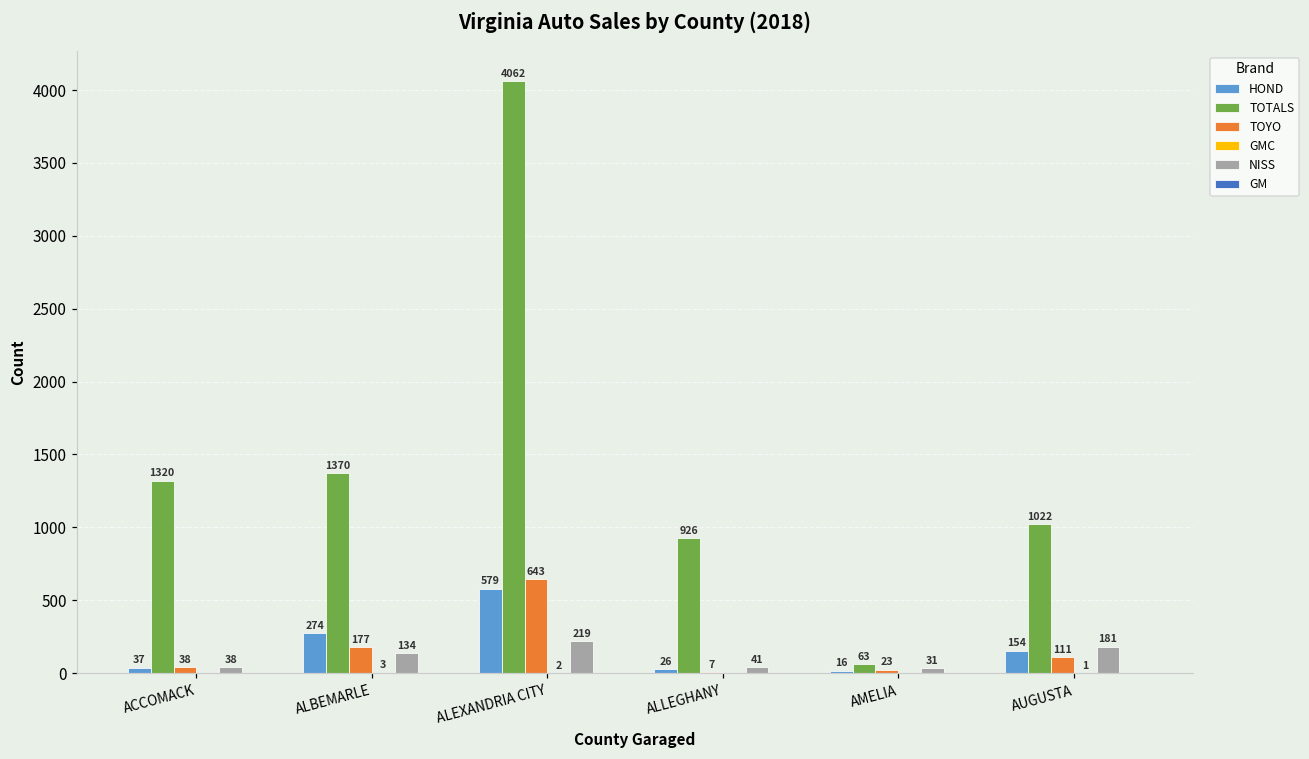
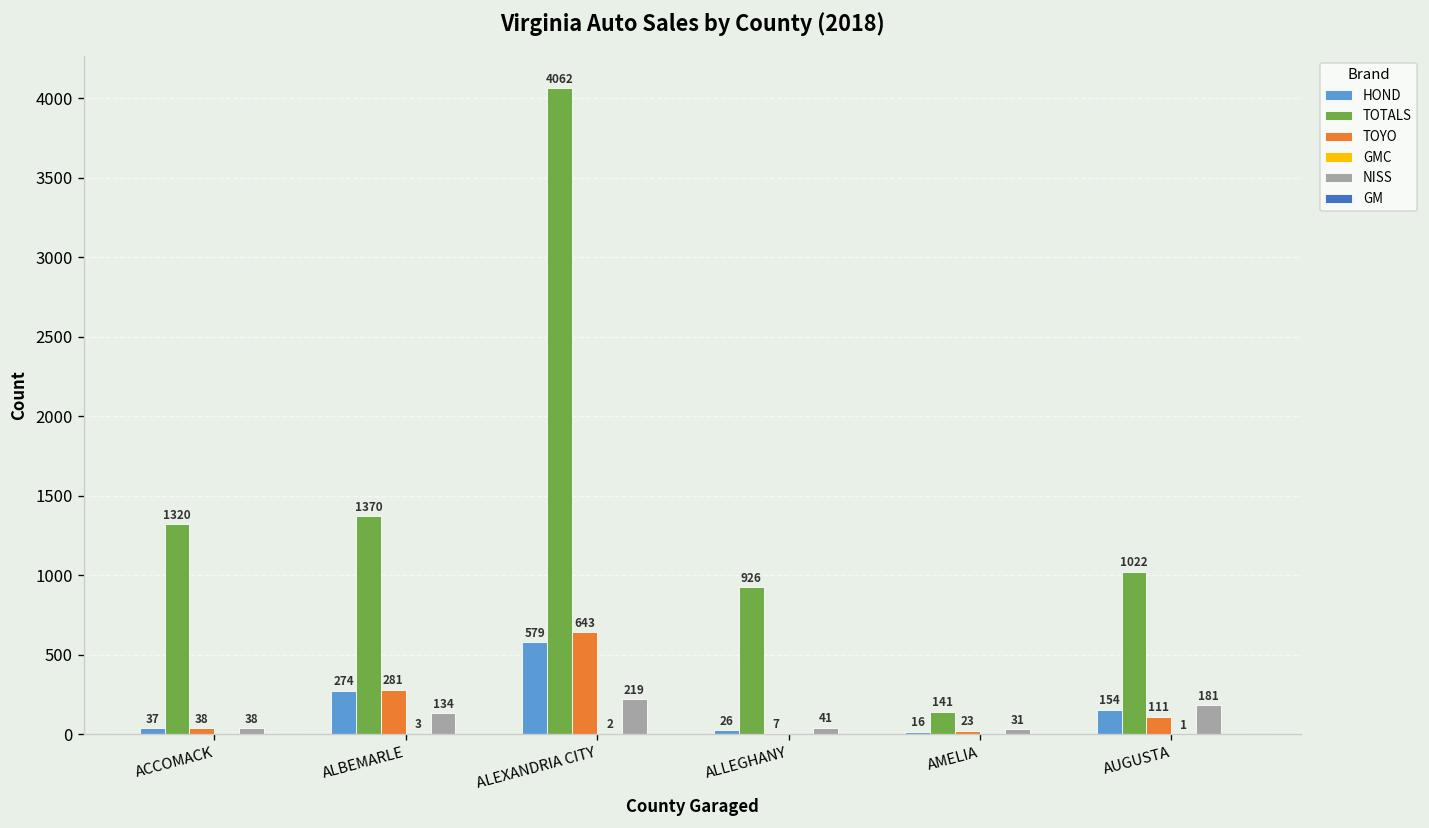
  {
    "TOTALS": {
      "ACCOMACK": 1320,
      "ALBEMARLE": 1370,
      "ALEXANDRIA CITY": 4062,
      "ALLEGHANY": 926,
-     "AMELIA": 63,
+     "AMELIA": 141,
      "AUGUSTA": 1022
    },
    "TOYO": {
      "ACCOMACK": 38,
-     "ALBEMARLE": 177,
+     "ALBEMARLE": 281,
      "ALEXANDRIA CITY": 643,
      "ALLEGHANY": 7,
      "AMELIA": 23,
      "AUGUSTA": 111
    },
    "GMC": {
      "ALBEMARLE": 3,
      "ALEXANDRIA CITY": 2,
      "AUGUSTA": 1
    },
    "NISS": {
      "ACCOMACK": 38,
      "ALBEMARLE": 134,
      "ALEXANDRIA CITY": 219,
      "ALLEGHANY": 41,
      "AMELIA": 31,
      "AUGUSTA": 181
    }
  }
